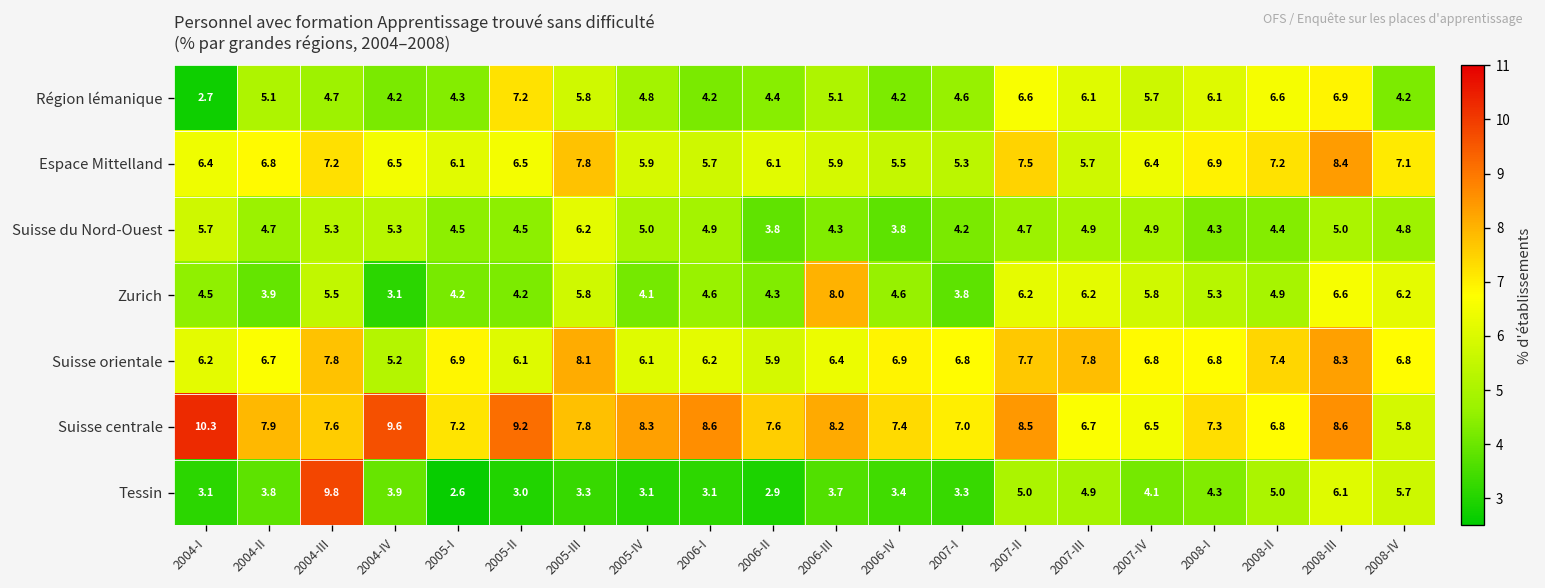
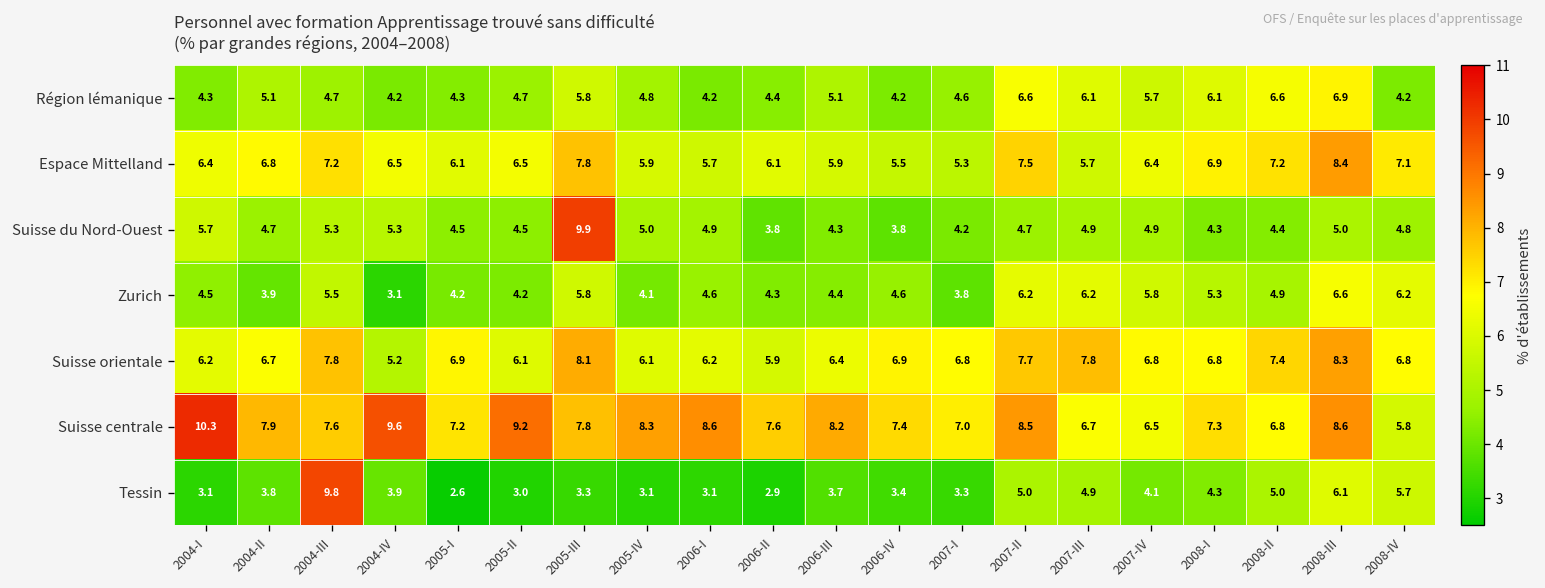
  {
    "Région lémanique": {
-     "2004-I": 2.7,
+     "2004-I": 4.3,
      "2004-II": 5.1,
      "2004-III": 4.7,
      "2004-IV": 4.2,
      "2005-I": 4.3,
-     "2005-II": 7.2,
+     "2005-II": 4.7,
      "2005-III": 5.8,
      "2005-IV": 4.8,
      "2006-I": 4.2,
      "2006-II": 4.4,
      "2006-III": 5.1,
      "2006-IV": 4.2,
      "2007-I": 4.6,
      "2007-II": 6.6,
      "2007-III": 6.1,
      "2007-IV": 5.7,
      "2008-I": 6.1,
      "2008-II": 6.6,
      "2008-III": 6.9,
      "2008-IV": 4.2
    },
    "Espace Mittelland": {
      "2004-I": 6.4,
      "2004-II": 6.8,
      "2004-III": 7.2,
      "2004-IV": 6.5,
      "2005-I": 6.1,
      "2005-II": 6.5,
      "2005-III": 7.8,
      "2005-IV": 5.9,
      "2006-I": 5.7,
      "2006-II": 6.1,
      "2006-III": 5.9,
      "2006-IV": 5.5,
      "2007-I": 5.3,
      "2007-II": 7.5,
      "2007-III": 5.7,
      "2007-IV": 6.4,
      "2008-I": 6.9,
      "2008-II": 7.2,
      "2008-III": 8.4,
      "2008-IV": 7.1
    },
    "Suisse du Nord-Ouest": {
      "2004-I": 5.7,
      "2004-II": 4.7,
      "2004-III": 5.3,
      "2004-IV": 5.3,
      "2005-I": 4.5,
      "2005-II": 4.5,
-     "2005-III": 6.2,
+     "2005-III": 9.9,
      "2005-IV": 5.0,
      "2006-I": 4.9,
      "2006-II": 3.8,
      "2006-III": 4.3,
      "2006-IV": 3.8,
      "2007-I": 4.2,
      "2007-II": 4.7,
      "2007-III": 4.9,
      "2007-IV": 4.9,
      "2008-I": 4.3,
      "2008-II": 4.4,
      "2008-III": 5.0,
      "2008-IV": 4.8
    },
    "Zurich": {
      "2004-I": 4.5,
      "2004-II": 3.9,
      "2004-III": 5.5,
      "2004-IV": 3.1,
      "2005-I": 4.2,
      "2005-II": 4.2,
      "2005-III": 5.8,
      "2005-IV": 4.1,
      "2006-I": 4.6,
      "2006-II": 4.3,
-     "2006-III": 8.0,
+     "2006-III": 4.4,
      "2006-IV": 4.6,
      "2007-I": 3.8,
      "2007-II": 6.2,
      "2007-III": 6.2,
      "2007-IV": 5.8,
      "2008-I": 5.3,
      "2008-II": 4.9,
      "2008-III": 6.6,
      "2008-IV": 6.2
    },
    "Suisse orientale": {
      "2004-I": 6.2,
      "2004-II": 6.7,
      "2004-III": 7.8,
      "2004-IV": 5.2,
      "2005-I": 6.9,
      "2005-II": 6.1,
      "2005-III": 8.1,
      "2005-IV": 6.1,
      "2006-I": 6.2,
      "2006-II": 5.9,
      "2006-III": 6.4,
      "2006-IV": 6.9,
      "2007-I": 6.8,
      "2007-II": 7.7,
      "2007-III": 7.8,
      "2007-IV": 6.8,
      "2008-I": 6.8,
      "2008-II": 7.4,
      "2008-III": 8.3,
      "2008-IV": 6.8
    },
    "Suisse centrale": {
      "2004-I": 10.3,
      "2004-II": 7.9,
      "2004-III": 7.6,
      "2004-IV": 9.6,
      "2005-I": 7.2,
      "2005-II": 9.2,
      "2005-III": 7.8,
      "2005-IV": 8.3,
      "2006-I": 8.6,
      "2006-II": 7.6,
      "2006-III": 8.2,
      "2006-IV": 7.4,
      "2007-I": 7.0,
      "2007-II": 8.5,
      "2007-III": 6.7,
      "2007-IV": 6.5,
      "2008-I": 7.3,
      "2008-II": 6.8,
      "2008-III": 8.6,
      "2008-IV": 5.8
    },
    "Tessin": {
      "2004-I": 3.1,
      "2004-II": 3.8,
      "2004-III": 9.8,
      "2004-IV": 3.9,
      "2005-I": 2.6,
      "2005-II": 3.0,
      "2005-III": 3.3,
      "2005-IV": 3.1,
      "2006-I": 3.1,
      "2006-II": 2.9,
      "2006-III": 3.7,
      "2006-IV": 3.4,
      "2007-I": 3.3,
      "2007-II": 5.0,
      "2007-III": 4.9,
      "2007-IV": 4.1,
      "2008-I": 4.3,
      "2008-II": 5.0,
      "2008-III": 6.1,
      "2008-IV": 5.7
    }
  }
